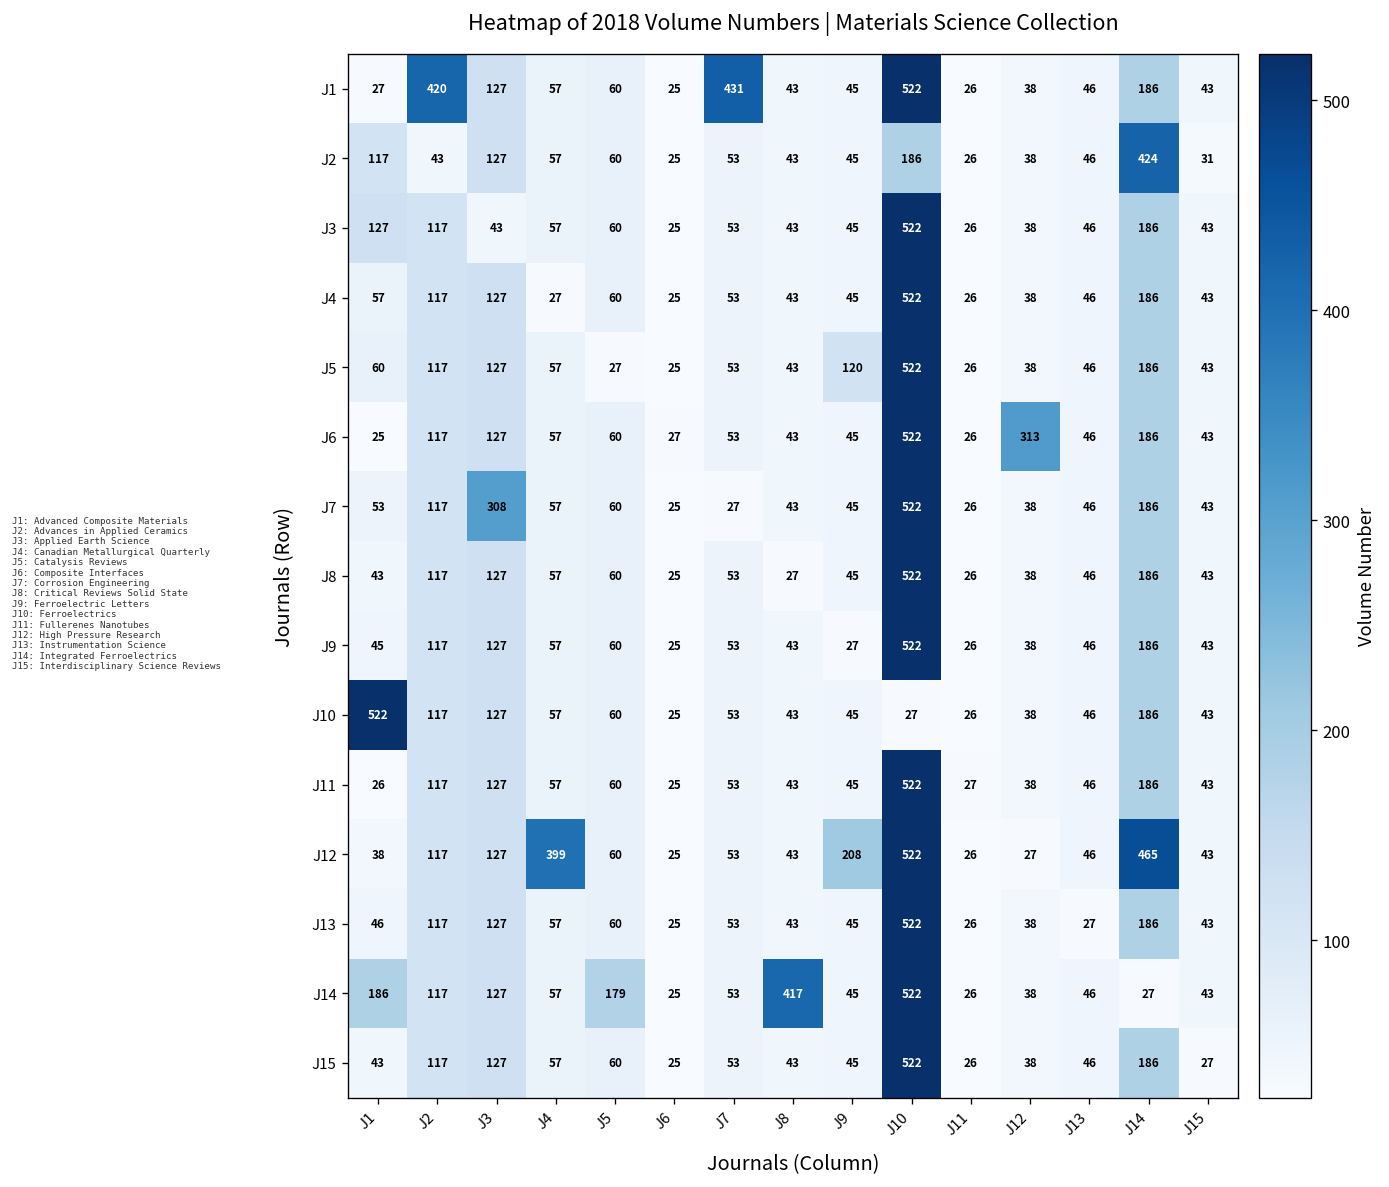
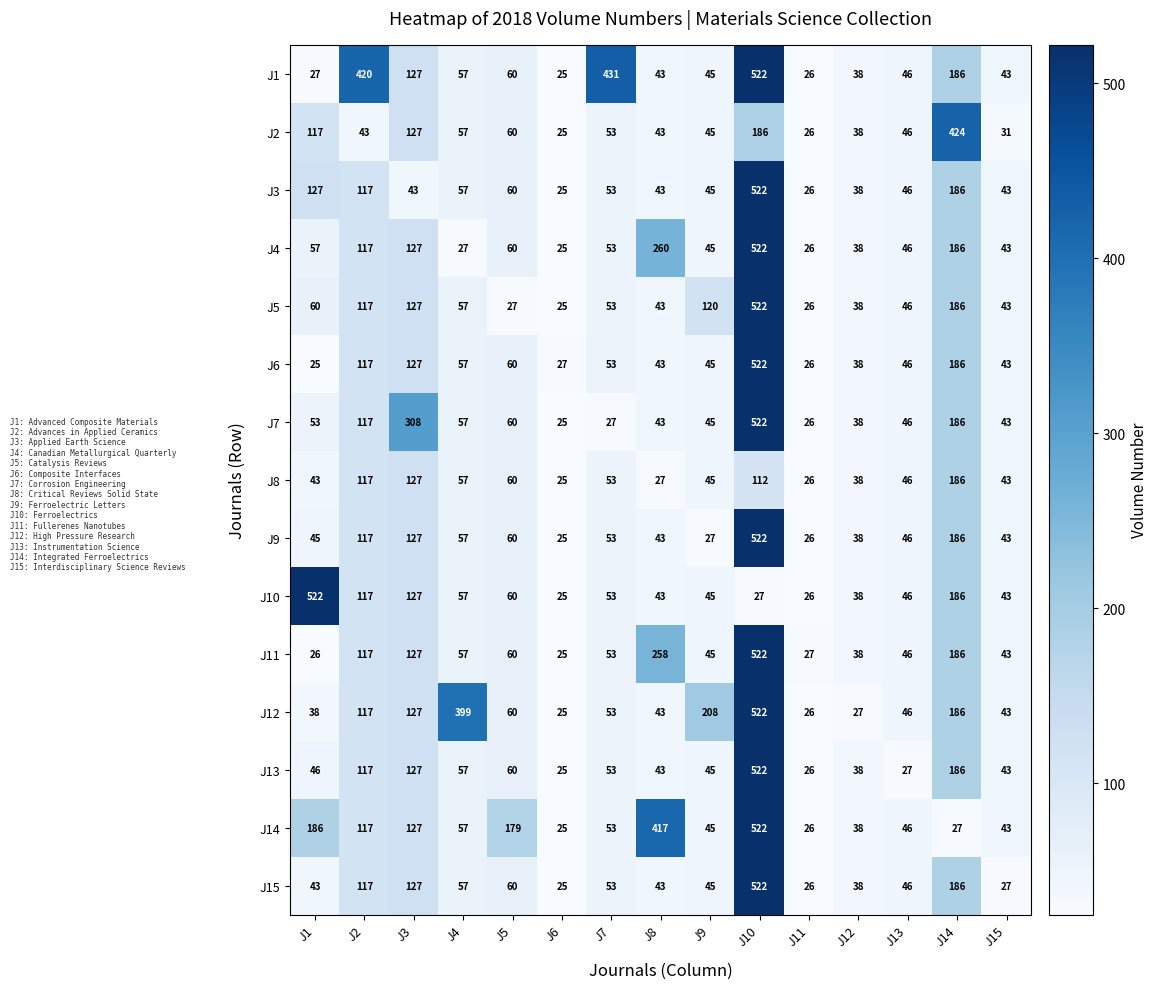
  {
    "J4": {
      "J1": 57,
      "J2": 117,
      "J3": 127,
      "J4": 27,
      "J5": 60,
      "J6": 25,
      "J7": 53,
-     "J8": 43,
+     "J8": 260,
      "J9": 45,
      "J10": 522,
      "J11": 26,
      "J12": 38,
      "J13": 46,
      "J14": 186,
      "J15": 43
    },
    "J6": {
      "J1": 25,
      "J2": 117,
      "J3": 127,
      "J4": 57,
      "J5": 60,
      "J6": 27,
      "J7": 53,
      "J8": 43,
      "J9": 45,
      "J10": 522,
      "J11": 26,
-     "J12": 313,
+     "J12": 38,
      "J13": 46,
      "J14": 186,
      "J15": 43
    },
    "J8": {
      "J1": 43,
      "J2": 117,
      "J3": 127,
      "J4": 57,
      "J5": 60,
      "J6": 25,
      "J7": 53,
      "J8": 27,
      "J9": 45,
-     "J10": 522,
+     "J10": 112,
      "J11": 26,
      "J12": 38,
      "J13": 46,
      "J14": 186,
      "J15": 43
    },
    "J11": {
      "J1": 26,
      "J2": 117,
      "J3": 127,
      "J4": 57,
      "J5": 60,
      "J6": 25,
      "J7": 53,
-     "J8": 43,
+     "J8": 258,
      "J9": 45,
      "J10": 522,
      "J11": 27,
      "J12": 38,
      "J13": 46,
      "J14": 186,
      "J15": 43
    },
    "J12": {
      "J1": 38,
      "J2": 117,
      "J3": 127,
      "J4": 399,
      "J5": 60,
      "J6": 25,
      "J7": 53,
      "J8": 43,
      "J9": 208,
      "J10": 522,
      "J11": 26,
      "J12": 27,
      "J13": 46,
-     "J14": 465,
+     "J14": 186,
      "J15": 43
    }
  }
